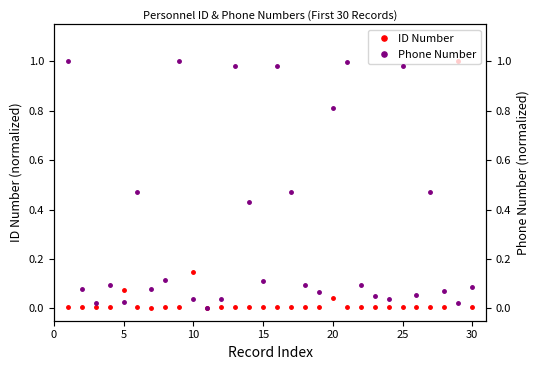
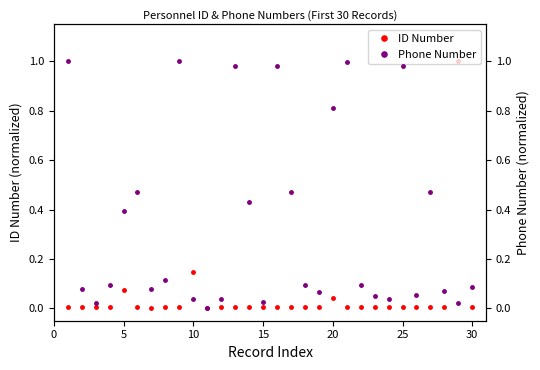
  {
    "ID Number": {
      "5": 0.08,
      "10": 0.15,
      "15": 0.01,
      "20": 0.04,
      "25": 0.01,
      "30": 0.01
    },
    "Phone Number": {
-     "5": 0.02,
+     "5": 0.39,
      "10": 0.04,
-     "15": 0.11,
+     "15": 0.02,
      "20": 0.81,
      "25": 0.98,
      "30": 0.09
    }
  }
